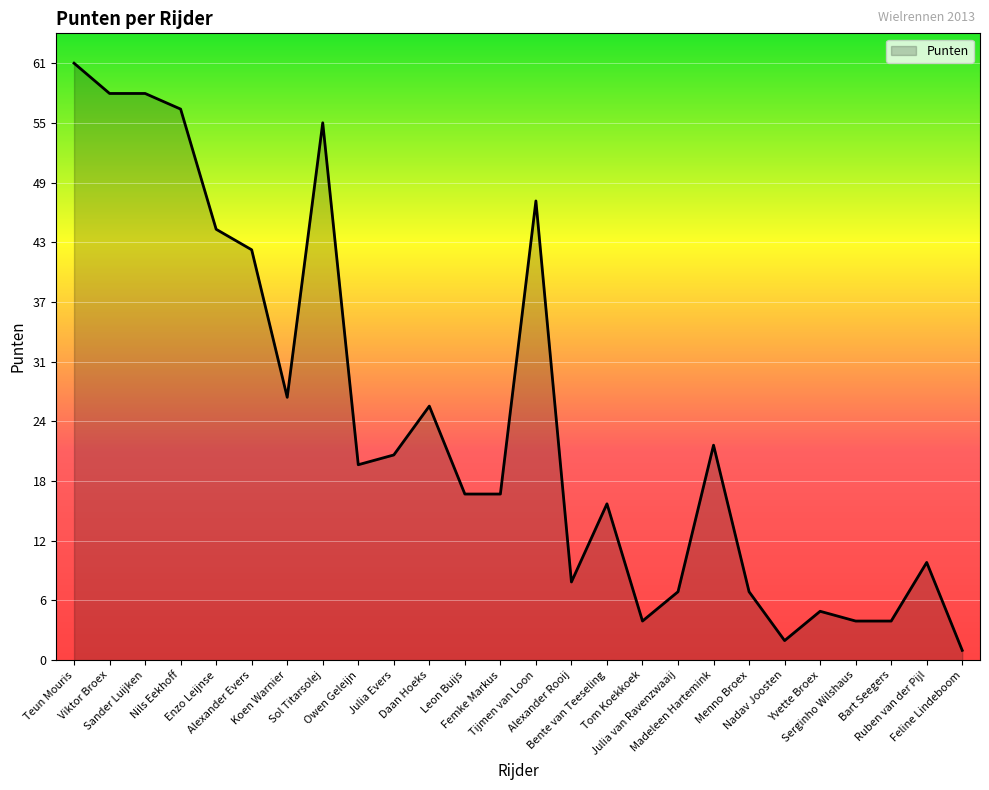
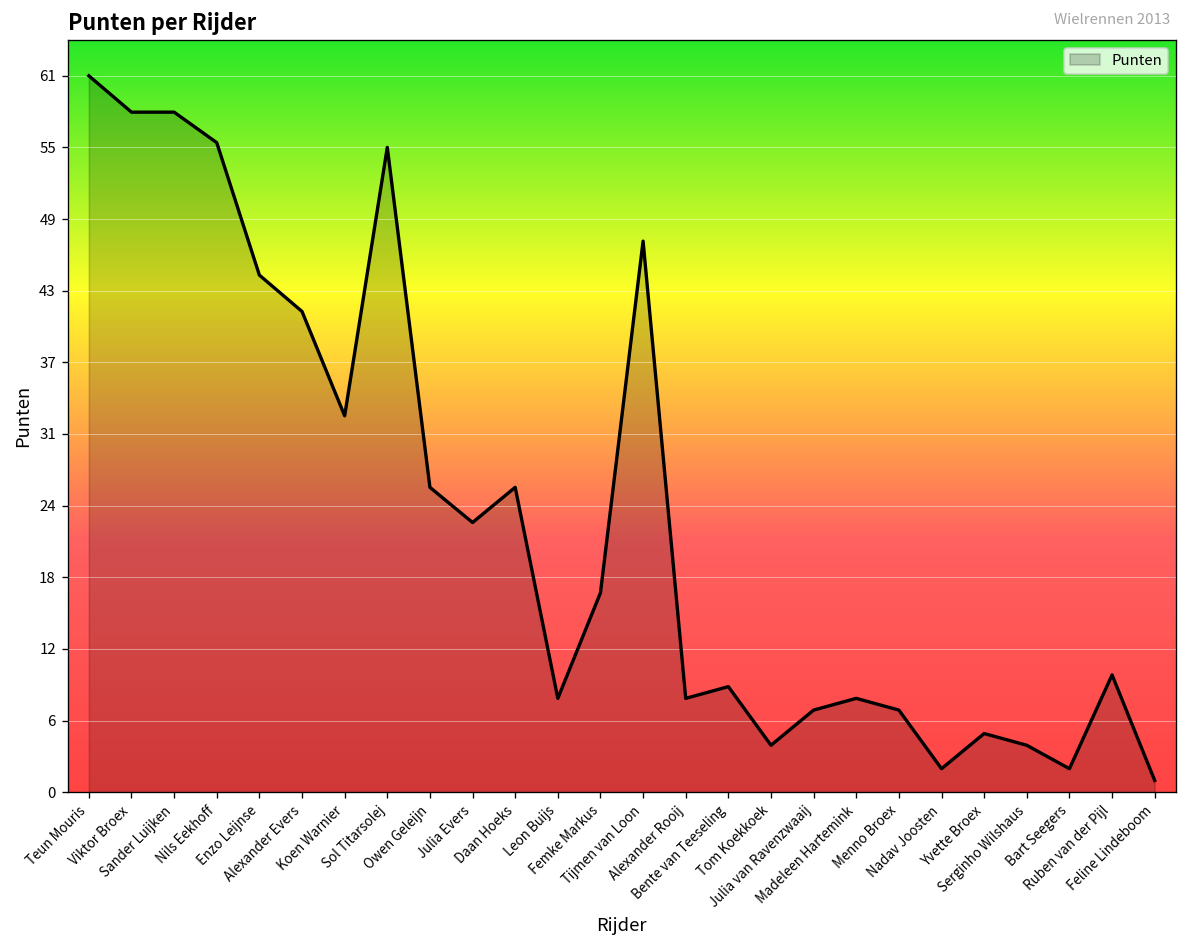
  {
    "Teun Mouris": 61,
    "Viktor Broex": 58,
    "Sander Luijken": 58,
-   "Nils Eekhoff": 56,
+   "Nils Eekhoff": 55,
    "Enzo Leijnse": 44,
-   "Alexander Evers": 42,
-   "Koen Warnier": 27,
+   "Alexander Evers": 41,
+   "Koen Warnier": 32,
    "Sol Titarsolej": 55,
-   "Owen Geleijn": 20,
-   "Julia Evers": 21,
+   "Owen Geleijn": 26,
+   "Julia Evers": 23,
    "Daan Hoeks": 26,
-   "Leon Buijs": 17,
+   "Leon Buijs": 8,
    "Femke Markus": 17,
    "Tijmen van Loon": 47,
    "Alexander Rooij": 8,
-   "Bente van Teeseling": 16,
+   "Bente van Teeseling": 9,
    "Tom Koekkoek": 4,
    "Julia van Ravenzwaaij": 7,
-   "Madeleen Hartemink": 22,
+   "Madeleen Hartemink": 8,
    "Menno Broex": 7,
    "Nadav Joosten": 2,
    "Yvette Broex": 5,
    "Serginho Wilshaus": 4,
-   "Bart Seegers": 4,
+   "Bart Seegers": 2,
    "Ruben van der Pijl": 10,
    "Feline Lindeboom": 1
  }
